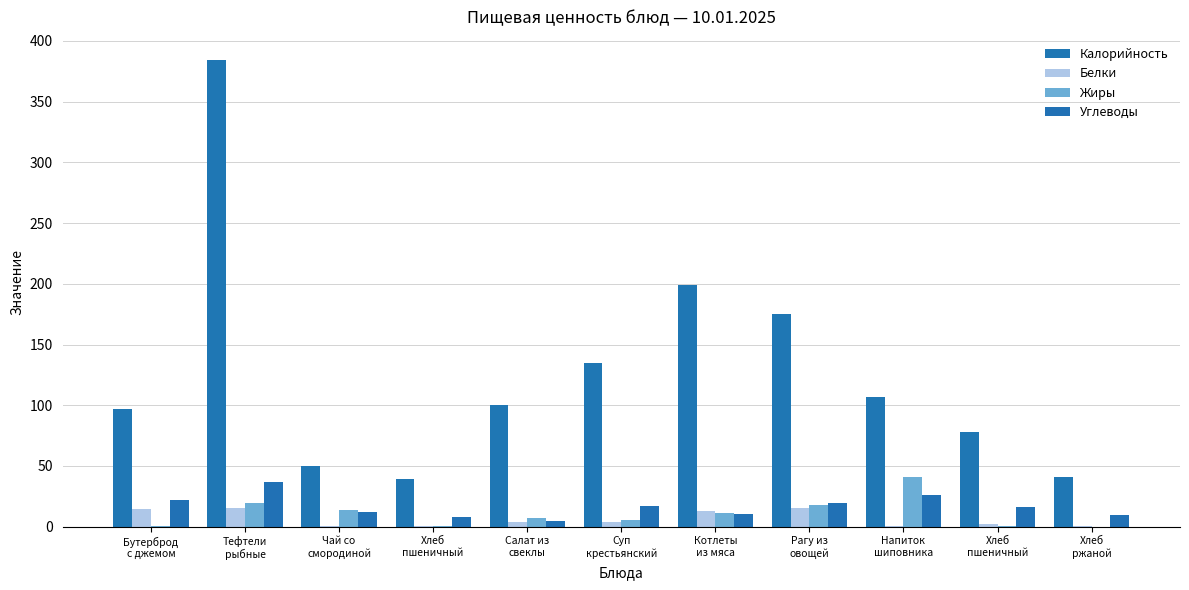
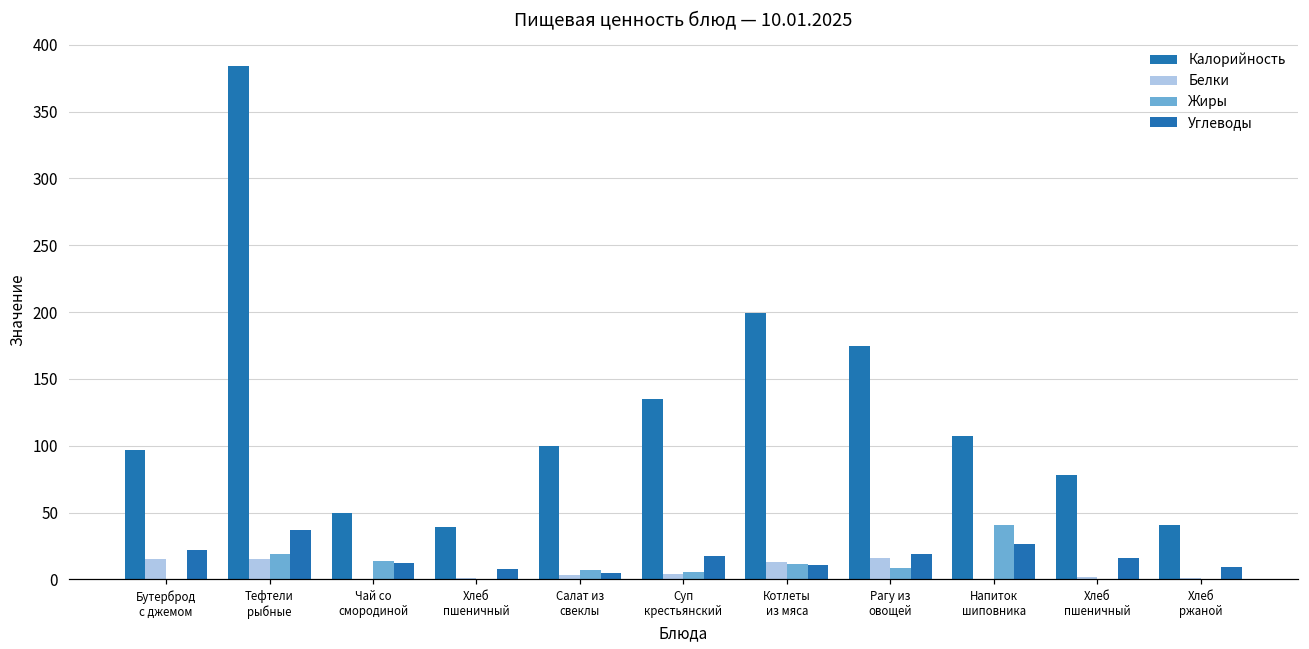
  {
    "Белки": {
      "Бутерброд с джемом": 15,
      "Тефтели рыбные": 16,
      "Салат из свеклы": 4,
      "Суп крестьянский": 4,
      "Котлеты из мяса": 13,
      "Рагу из овощей": 16
    },
    "Жиры": {
      "Тефтели рыбные": 19,
      "Чай со смородиной": 14,
      "Салат из свеклы": 7,
      "Суп крестьянский": 6,
      "Котлеты из мяса": 11,
-     "Рагу из овощей": 18,
+     "Рагу из овощей": 9,
      "Напиток шиповника": 41
    }
  }
